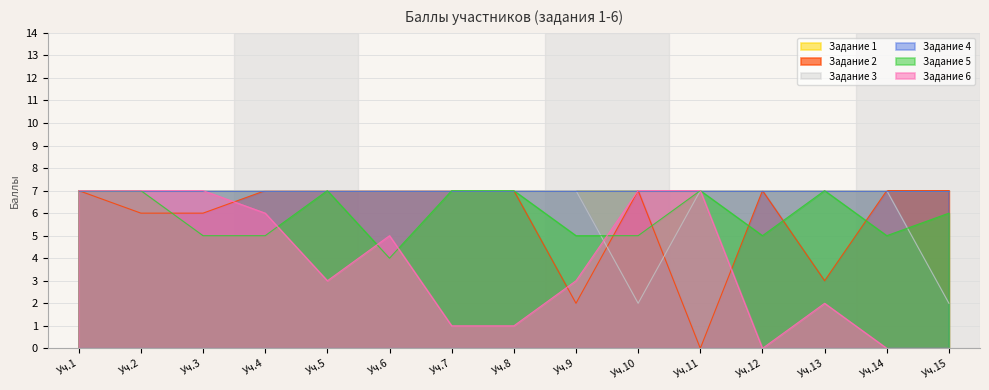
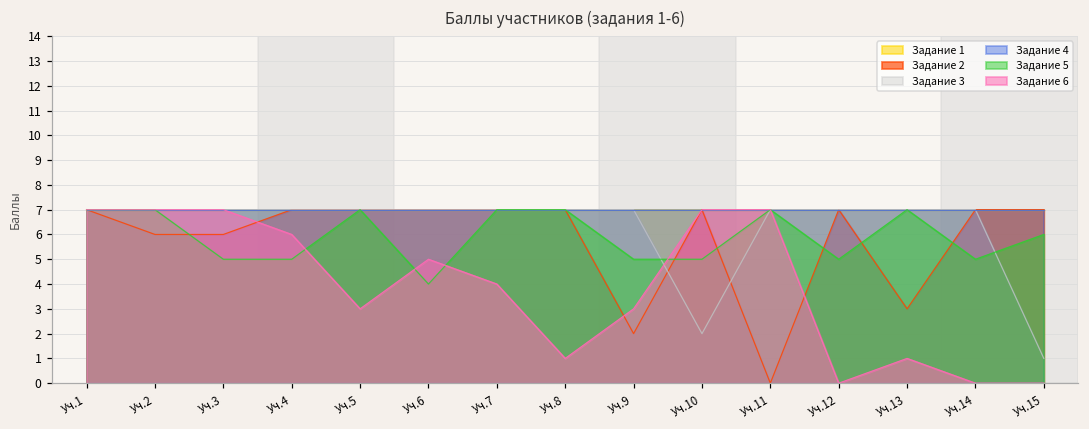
  {
    "Задание 2": {
      "Уч.2": 6,
      "Уч.3": 6,
      "Уч.9": 2,
      "Уч.11": 0,
      "Уч.13": 3
    },
    "Задание 3": {
      "Уч.10": 2,
-     "Уч.15": 2
+     "Уч.15": 1
    },
    "Задание 5": {
      "Уч.3": 5,
      "Уч.4": 5,
      "Уч.6": 4,
      "Уч.9": 5,
      "Уч.10": 5,
      "Уч.12": 5,
      "Уч.14": 5,
      "Уч.15": 6
    },
    "Задание 6": {
      "Уч.4": 6,
      "Уч.5": 3,
      "Уч.6": 5,
-     "Уч.7": 1,
+     "Уч.7": 4,
      "Уч.8": 1,
      "Уч.9": 3,
      "Уч.12": 0,
-     "Уч.13": 2,
+     "Уч.13": 1,
      "Уч.14": 0,
      "Уч.15": 0
    }
  }
